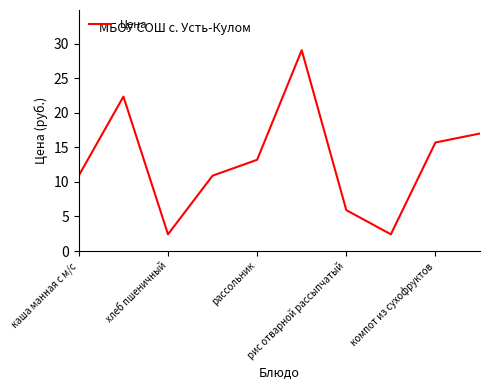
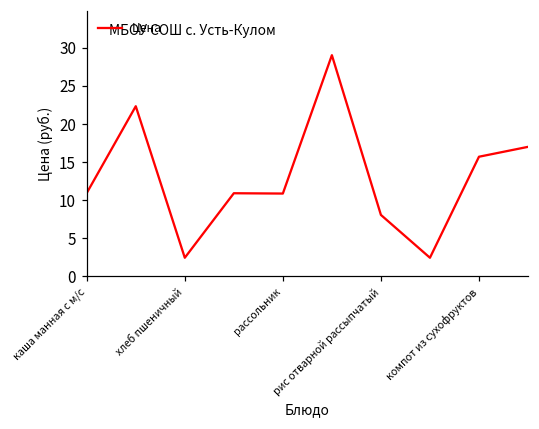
  {
    "каша манная с м/с": 11,
    "хлеб пшеничный": 2,
-   "рассольник": 13,
-   "рис отварной рассыпчатый": 6,
+   "рассольник": 11,
+   "рис отварной рассыпчатый": 8,
    "компот из сухофруктов": 16
  }
